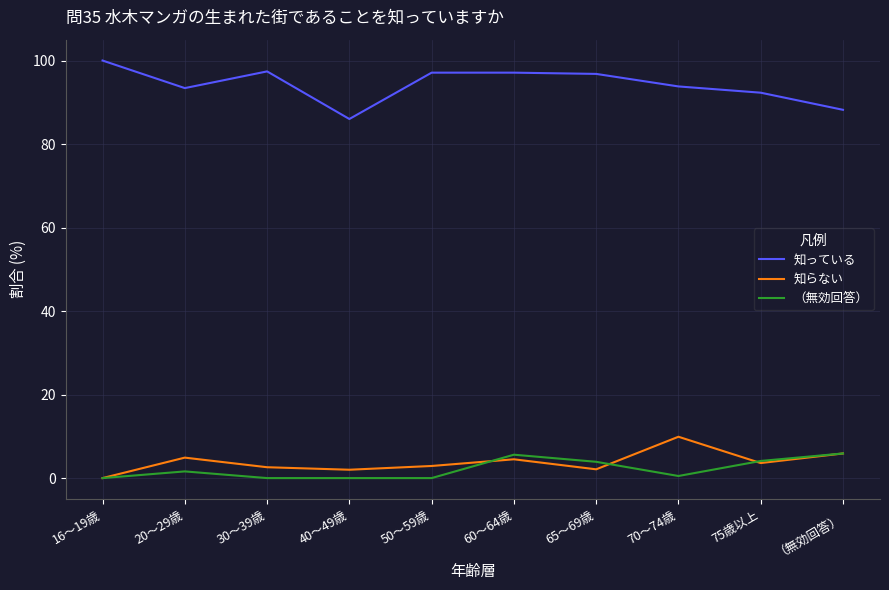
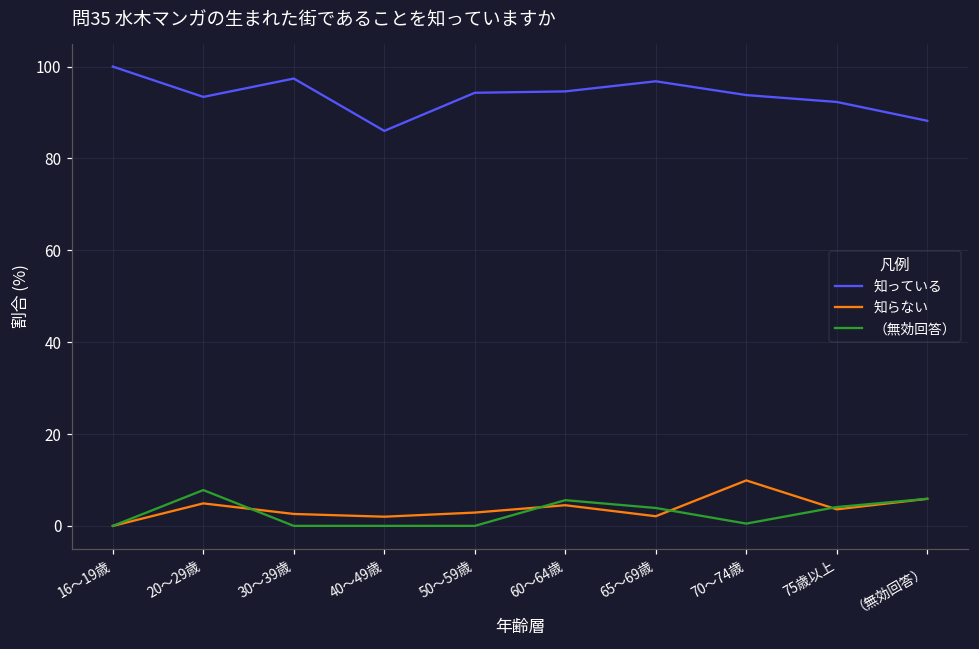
  {
    "知っている": {
      "16～19歳": 100,
      "20～29歳": 93,
      "30～39歳": 97,
      "40～49歳": 86,
-     "50～59歳": 97,
-     "60～64歳": 97,
+     "50～59歳": 94,
+     "60～64歳": 95,
      "65～69歳": 97,
      "70～74歳": 94,
      "75歳以上": 92,
      "（無効回答）": 88
    },
    "知らない": {
      "20～29歳": 5,
      "30～39歳": 3,
      "40～49歳": 2,
      "50～59歳": 3,
      "60～64歳": 5,
      "65～69歳": 2,
      "70～74歳": 10
    },
    "（無効回答）": {
-     "20～29歳": 2,
+     "20～29歳": 8,
      "30～39歳": 0,
      "40～49歳": 0,
      "50～59歳": 0,
      "60～64歳": 6,
      "65～69歳": 4,
      "70～74歳": 1
    }
  }
